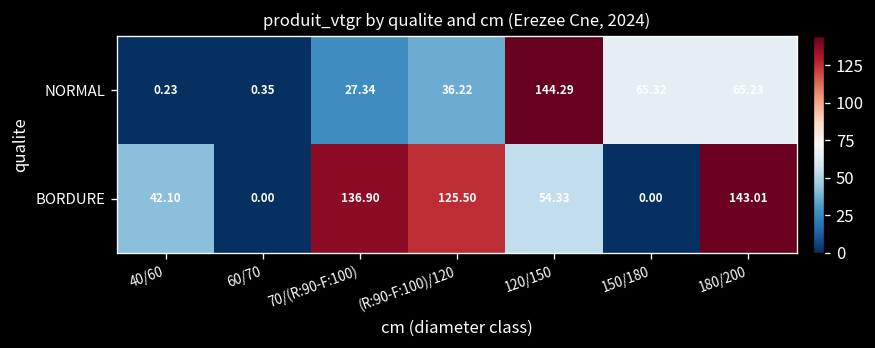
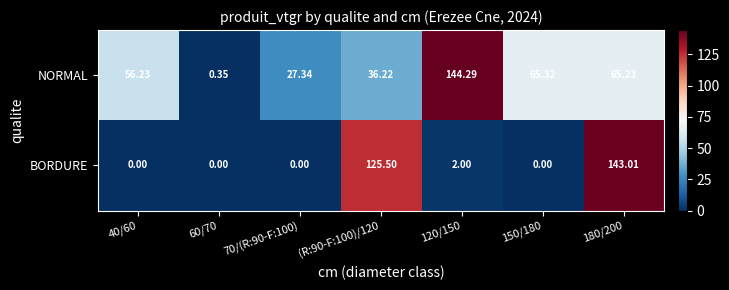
  {
    "NORMAL": {
-     "40/60": 0.23,
+     "40/60": 56.23,
      "60/70": 0.35,
      "70/(R:90-F:100)": 27.34,
      "(R:90-F:100)/120": 36.22,
      "120/150": 144.29
    },
    "BORDURE": {
-     "40/60": 42.10,
+     "40/60": 0.00,
      "60/70": 0.00,
-     "70/(R:90-F:100)": 136.90,
+     "70/(R:90-F:100)": 0.00,
      "(R:90-F:100)/120": 125.50,
-     "120/150": 54.33,
+     "120/150": 2.00,
      "150/180": 0.00,
      "180/200": 143.01
    }
  }
